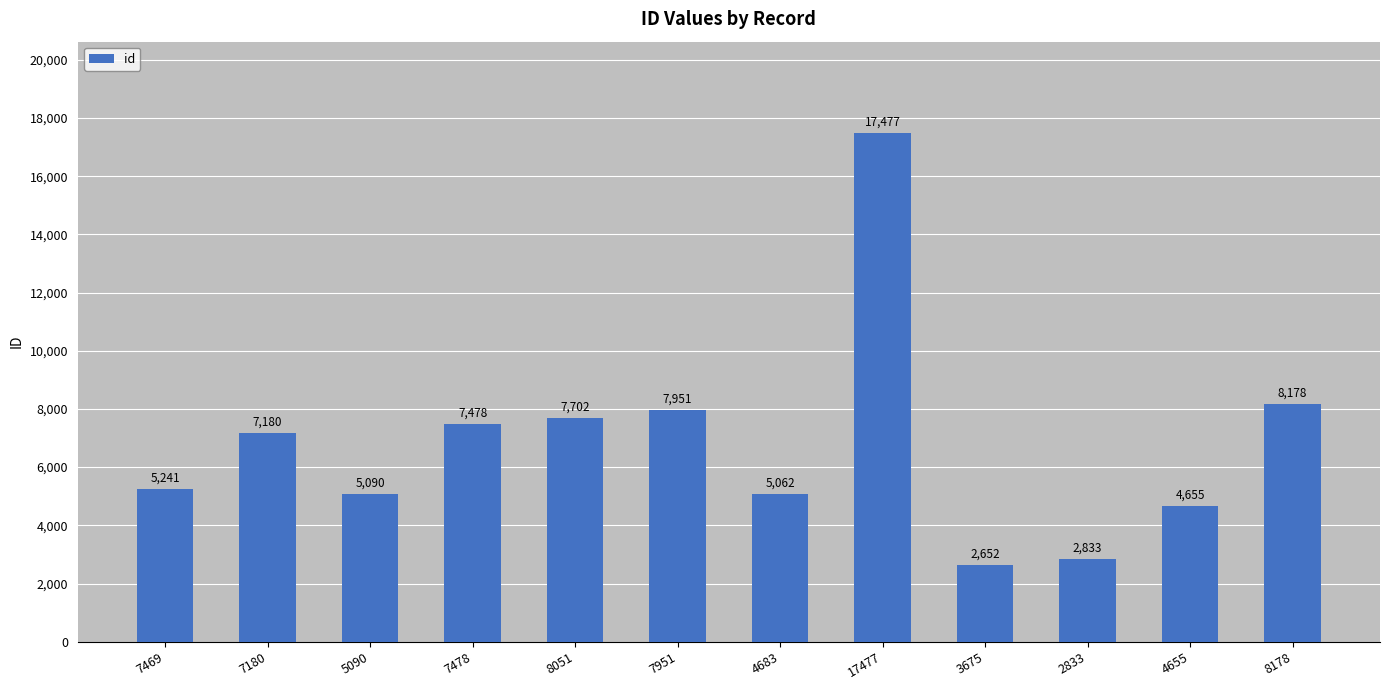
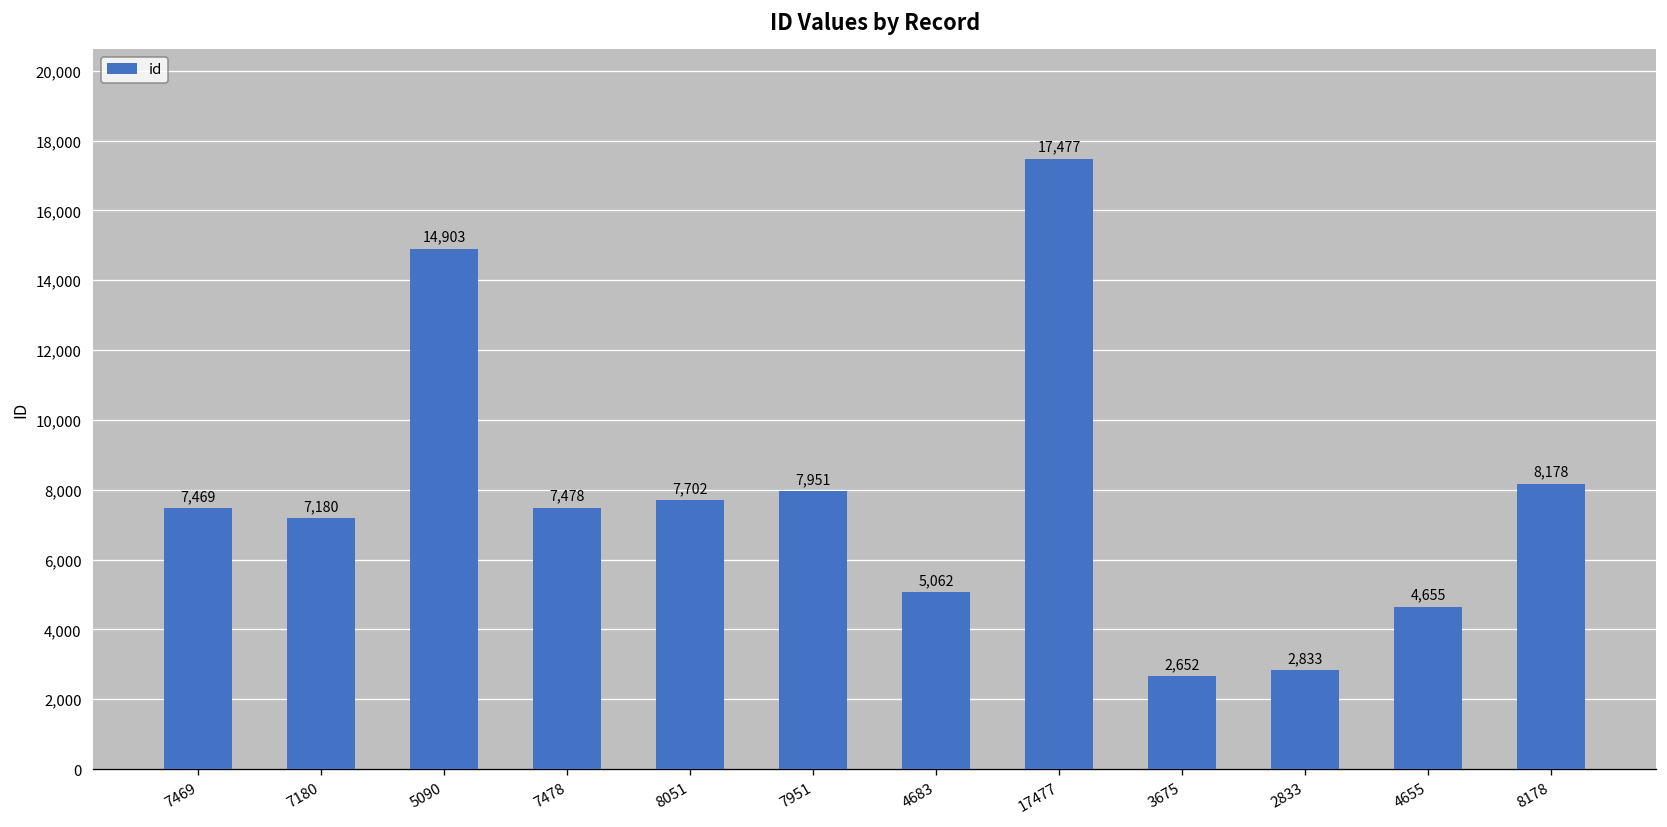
  {
-   "7469": "5,241",
+   "7469": "7,469",
    "7180": "7,180",
-   "5090": "5,090",
+   "5090": "14,903",
    "7478": "7,478",
    "8051": "7,702",
    "7951": "7,951",
    "4683": "5,062",
    "17477": "17,477",
    "3675": "2,652",
    "2833": "2,833",
    "4655": "4,655",
    "8178": "8,178"
  }
